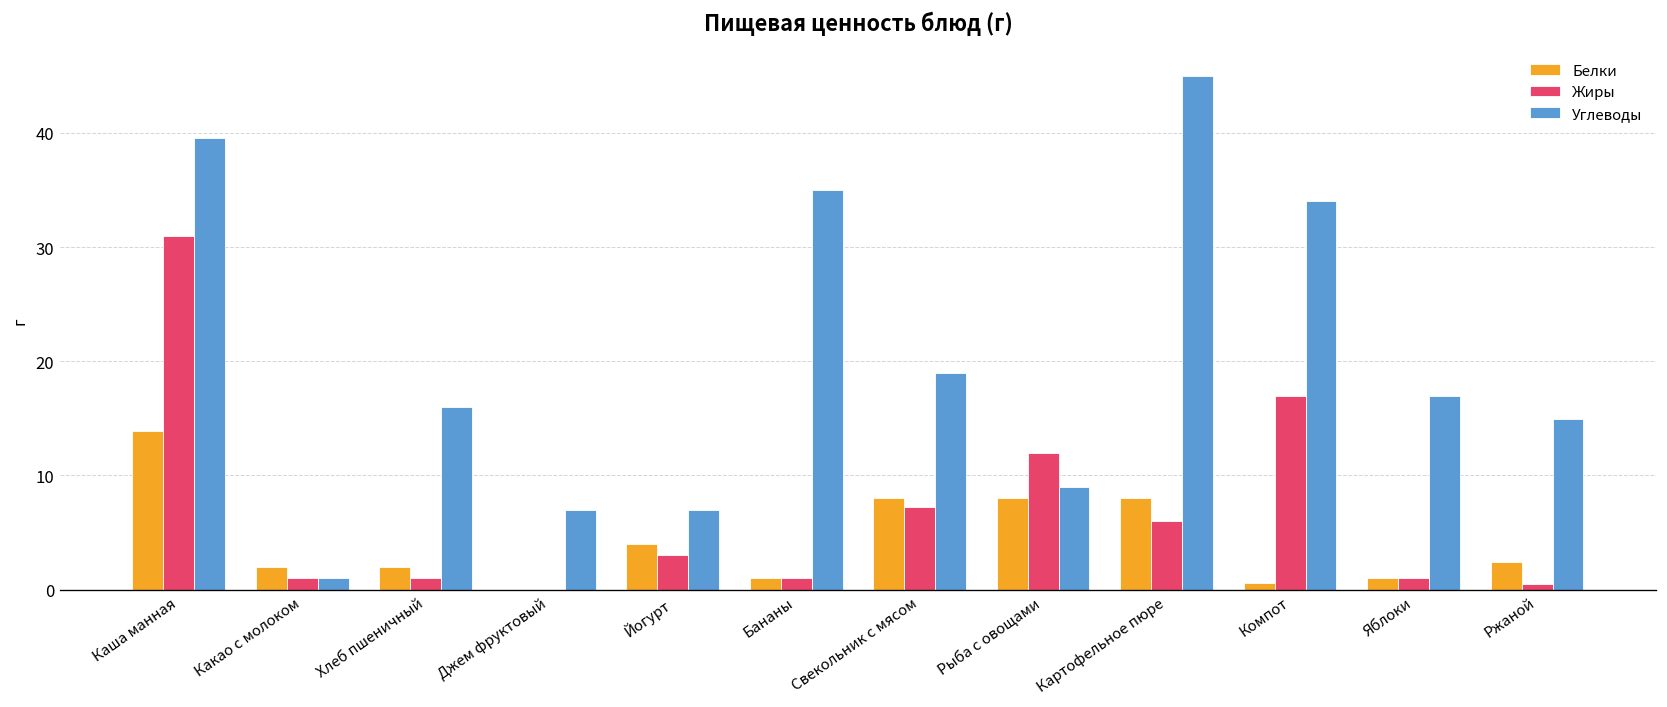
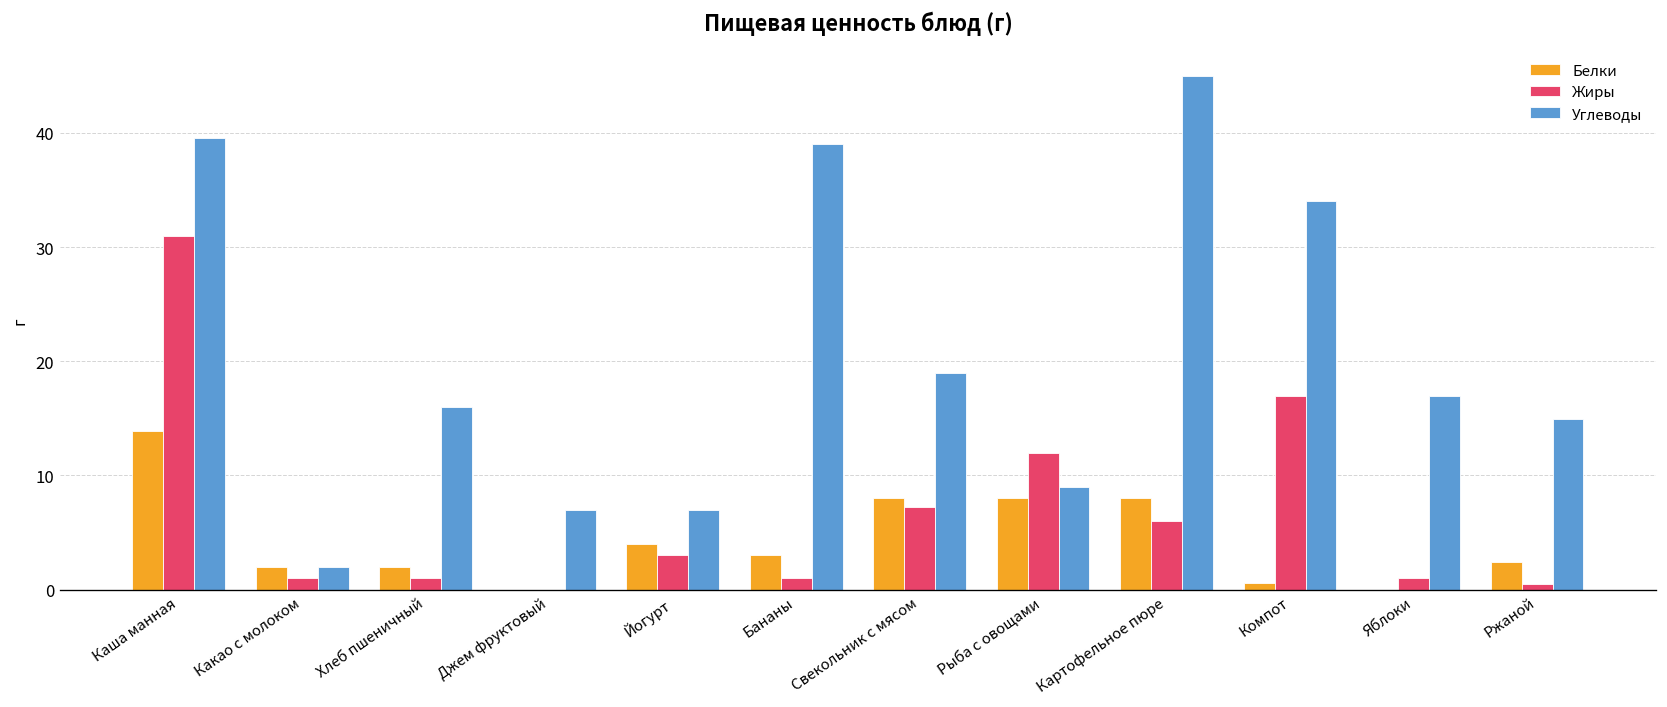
  {
    "Белки": {
      "Каша манная": 14,
      "Какао с молоком": 2,
      "Хлеб пшеничный": 2,
      "Джем фруктовый": 0,
      "Йогурт": 4,
-     "Бананы": 1,
+     "Бананы": 3,
      "Свекольник с мясом": 8,
      "Рыба с овощами": 8,
      "Картофельное пюре": 8,
      "Компот": 1,
-     "Яблоки": 1,
+     "Яблоки": 0,
      "Ржаной": 2
    },
    "Жиры": {
      "Каша манная": 31,
      "Какао с молоком": 1,
      "Хлеб пшеничный": 1,
      "Джем фруктовый": 0,
      "Йогурт": 3,
      "Бананы": 1,
      "Свекольник с мясом": 7,
      "Рыба с овощами": 12,
      "Картофельное пюре": 6,
      "Компот": 17,
      "Яблоки": 1,
      "Ржаной": 1
    },
    "Углеводы": {
      "Каша манная": 40,
-     "Какао с молоком": 1,
+     "Какао с молоком": 2,
      "Хлеб пшеничный": 16,
      "Джем фруктовый": 7,
      "Йогурт": 7,
-     "Бананы": 35,
+     "Бананы": 39,
      "Свекольник с мясом": 19,
      "Рыба с овощами": 9,
      "Картофельное пюре": 45,
      "Компот": 34,
      "Яблоки": 17,
      "Ржаной": 15
    }
  }
